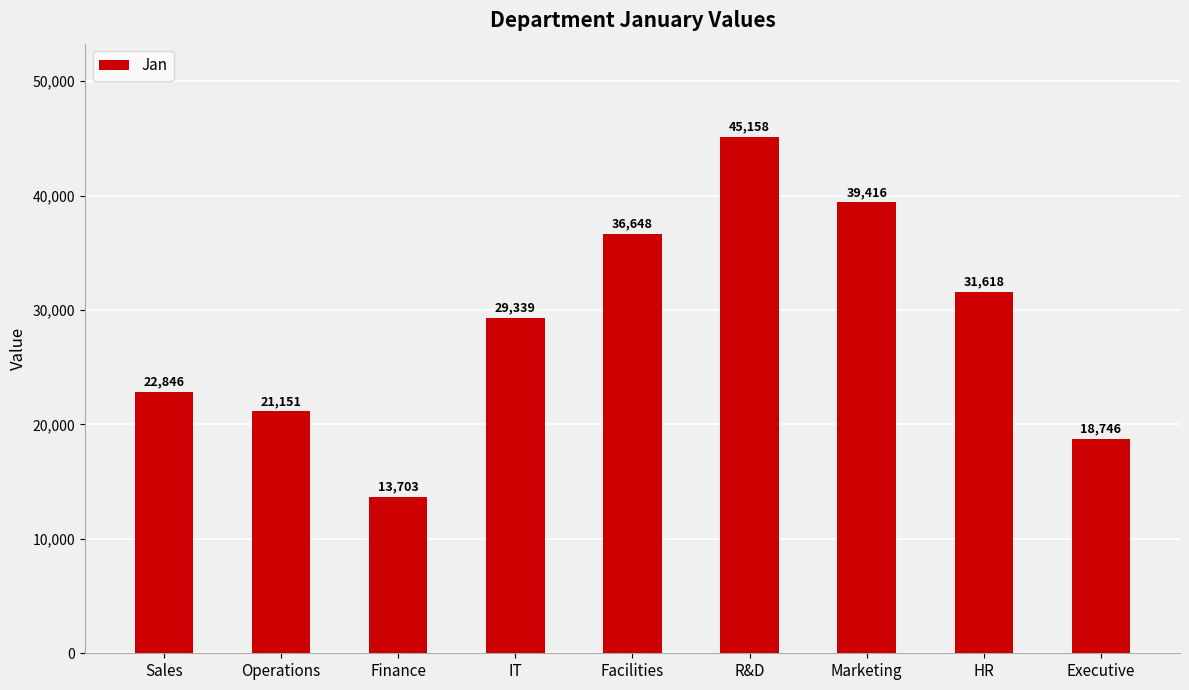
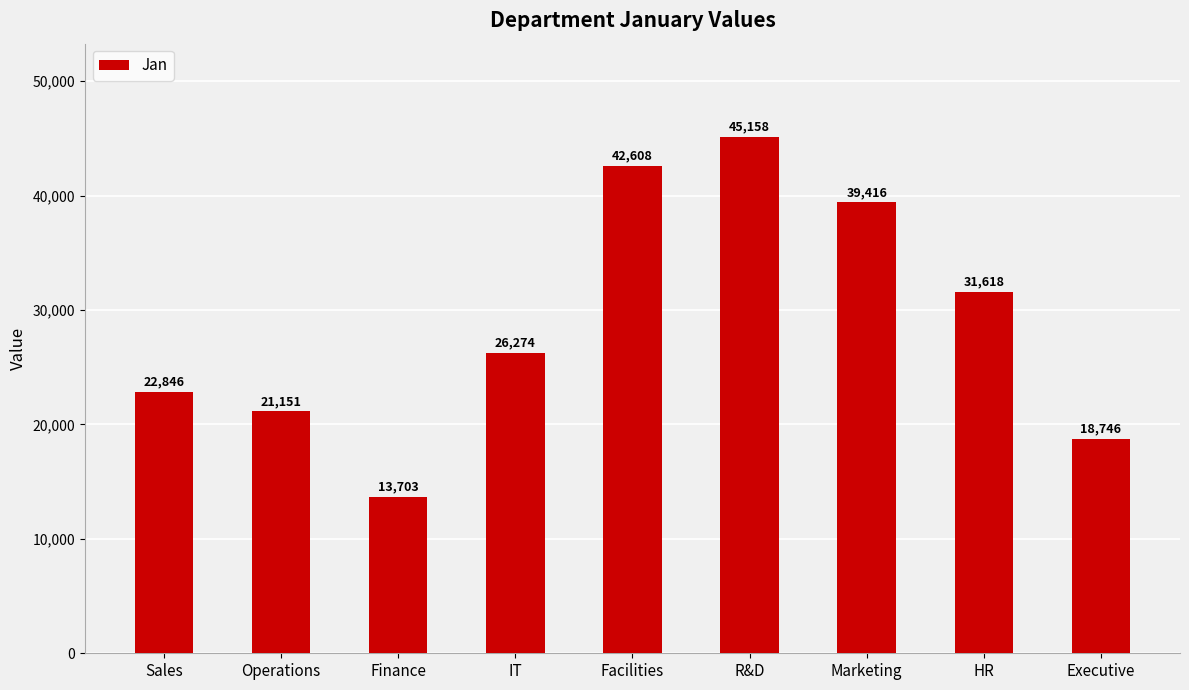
  {
    "Sales": "22,846",
    "Operations": "21,151",
    "Finance": "13,703",
-   "IT": "29,339",
-   "Facilities": "36,648",
+   "IT": "26,274",
+   "Facilities": "42,608",
    "R&D": "45,158",
    "Marketing": "39,416",
    "HR": "31,618",
    "Executive": "18,746"
  }
